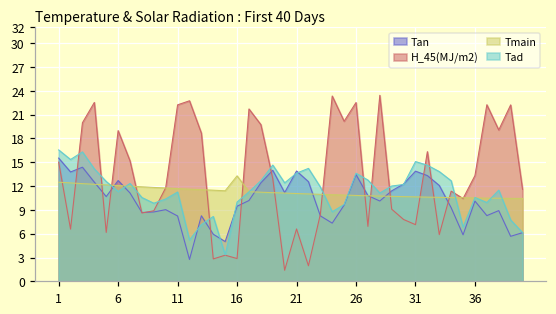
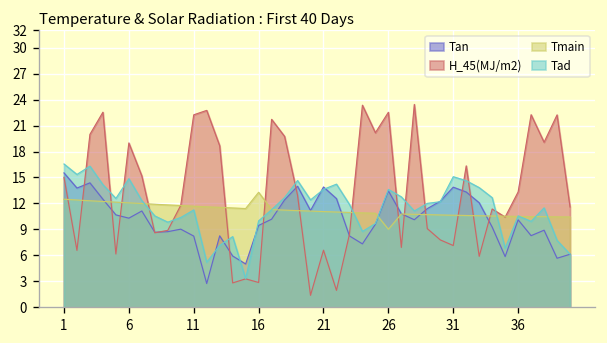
  {
    "Tan": {
      "1": 16,
-     "6": 13,
+     "6": 10,
      "11": 8,
      "16": 9,
      "31": 14,
      "36": 10
    },
    "H_45(MJ/m2)": {
      "1": 15,
      "6": 19,
      "11": 22,
      "16": 3,
      "21": 7,
      "26": 23,
      "31": 7,
      "36": 13
    },
    "Tmain": {
      "1": 12,
      "6": 12,
      "11": 12,
      "16": 13,
      "21": 11,
-     "26": 11,
+     "26": 9,
      "31": 11
    },
    "Tad": {
      "1": 17,
-     "6": 11,
+     "6": 15,
      "11": 11,
      "16": 10,
      "31": 15
    }
  }
